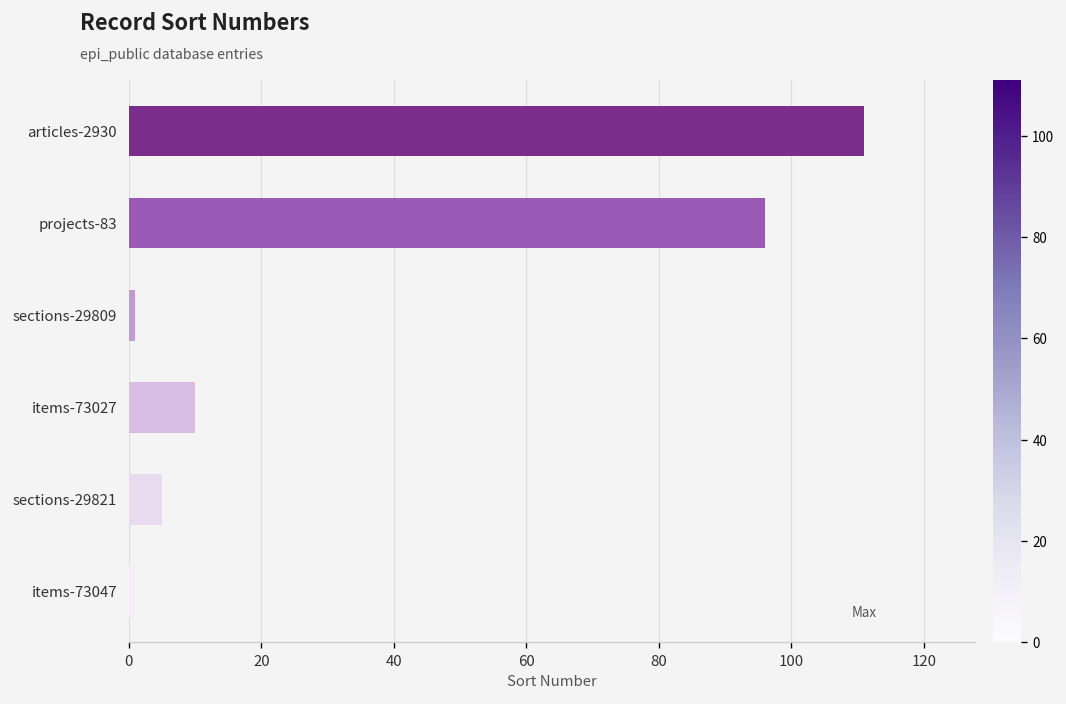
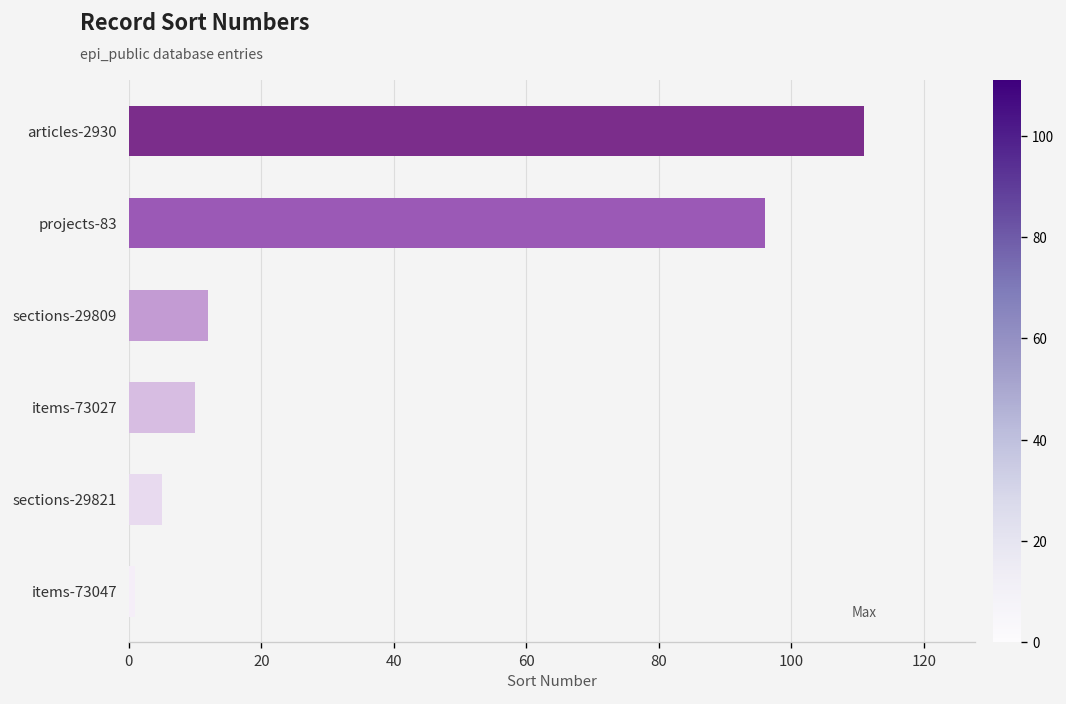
  {
    "articles-2930": 111,
    "projects-83": 96,
-   "sections-29809": 1,
+   "sections-29809": 12,
    "items-73027": 10,
    "sections-29821": 5,
    "items-73047": 1
  }
